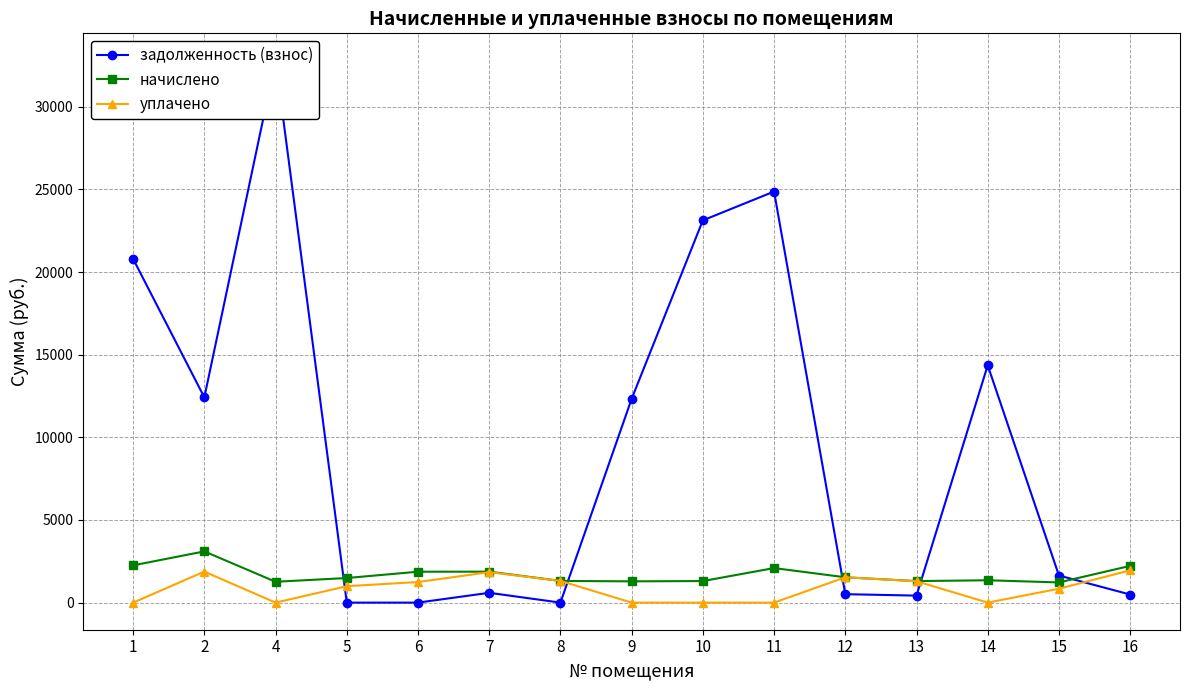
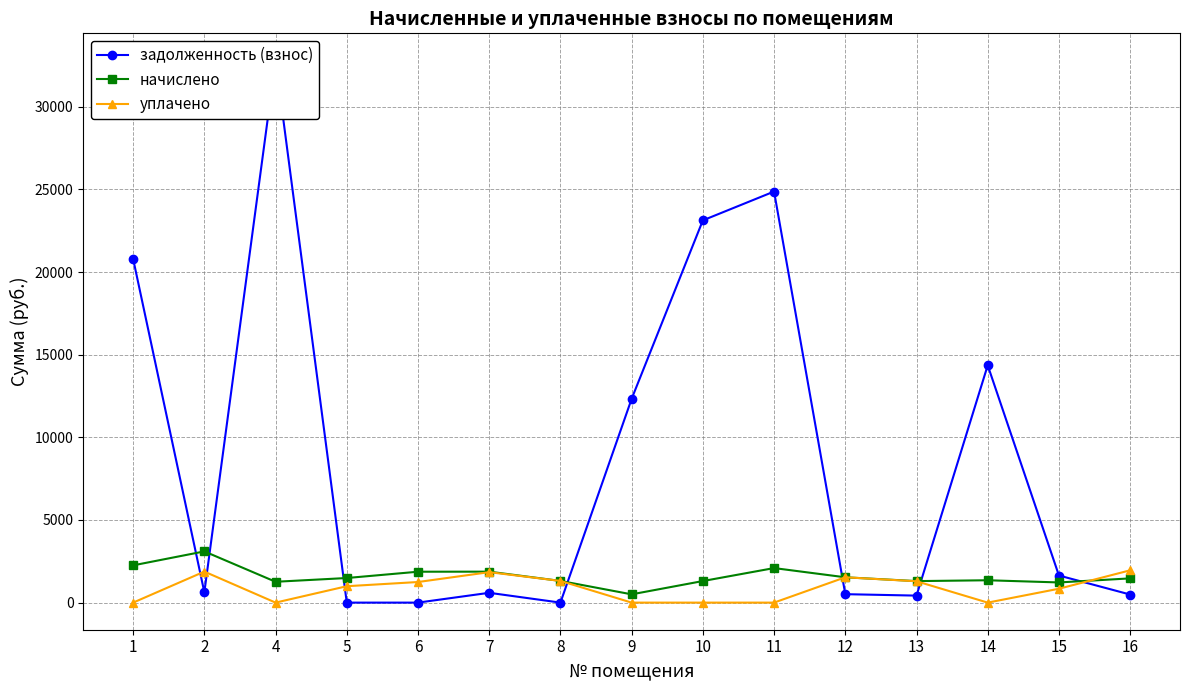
  {
    "задолженность (взнос)": {
      "1": 20800,
-     "2": 12400,
+     "2": 600,
      "5": 0,
      "6": 0,
      "7": 600,
      "8": 0,
      "9": 12300,
      "10": 23100,
      "11": 24900,
      "12": 500,
      "13": 400,
      "14": 14400,
      "15": 1600,
      "16": 500
    },
    "начислено": {
      "1": 2300,
      "2": 3100,
      "4": 1300,
      "5": 1500,
      "6": 1900,
-     "9": 1300,
+     "9": 500,
      "10": 1300,
      "11": 2100,
      "14": 1400,
      "15": 1200,
-     "16": 2200
+     "16": 1500
    },
    "уплачено": {
      "1": 0,
      "2": 1900,
      "4": 0,
      "5": 1000,
      "6": 1200,
      "9": 0,
      "10": 0,
      "11": 0,
      "14": 0,
      "15": 800,
      "16": 2000
    }
  }
